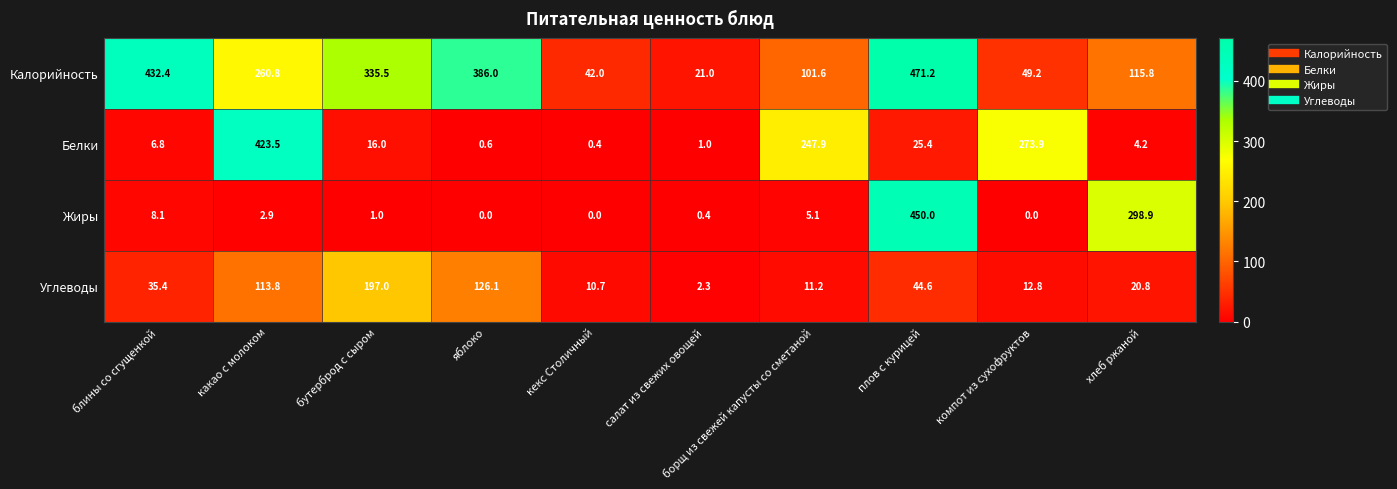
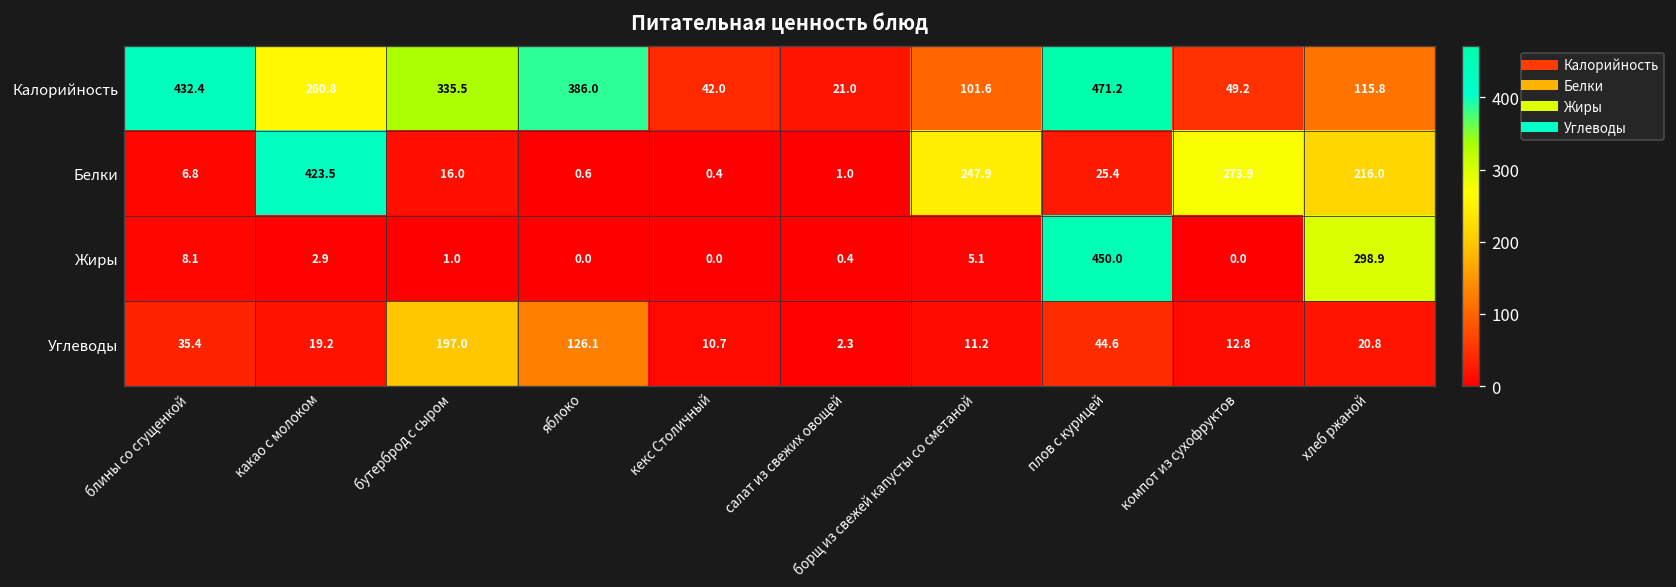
  {
    "Калорийность": {
      "блины со сгущенкой": 432.4,
      "какао с молоком": 260.8,
      "бутерброд с сыром": 335.5,
      "яблоко": 386.0,
      "кекс Столичный": 42.0,
      "салат из свежих овощей": 21.0,
      "борщ из свежей капусты со сметаной": 101.6,
      "плов с курицей": 471.2,
      "компот из сухофруктов": 49.2,
      "хлеб ржаной": 115.8
    },
    "Белки": {
      "блины со сгущенкой": 6.8,
      "какао с молоком": 423.5,
      "бутерброд с сыром": 16.0,
      "яблоко": 0.6,
      "кекс Столичный": 0.4,
      "салат из свежих овощей": 1.0,
      "борщ из свежей капусты со сметаной": 247.9,
      "плов с курицей": 25.4,
      "компот из сухофруктов": 273.9,
-     "хлеб ржаной": 4.2
+     "хлеб ржаной": 216.0
    },
    "Жиры": {
      "блины со сгущенкой": 8.1,
      "какао с молоком": 2.9,
      "бутерброд с сыром": 1.0,
      "яблоко": 0.0,
      "кекс Столичный": 0.0,
      "салат из свежих овощей": 0.4,
      "борщ из свежей капусты со сметаной": 5.1,
      "плов с курицей": 450.0,
      "компот из сухофруктов": 0.0,
      "хлеб ржаной": 298.9
    },
    "Углеводы": {
      "блины со сгущенкой": 35.4,
-     "какао с молоком": 113.8,
+     "какао с молоком": 19.2,
      "бутерброд с сыром": 197.0,
      "яблоко": 126.1,
      "кекс Столичный": 10.7,
      "салат из свежих овощей": 2.3,
      "борщ из свежей капусты со сметаной": 11.2,
      "плов с курицей": 44.6,
      "компот из сухофруктов": 12.8,
      "хлеб ржаной": 20.8
    }
  }
